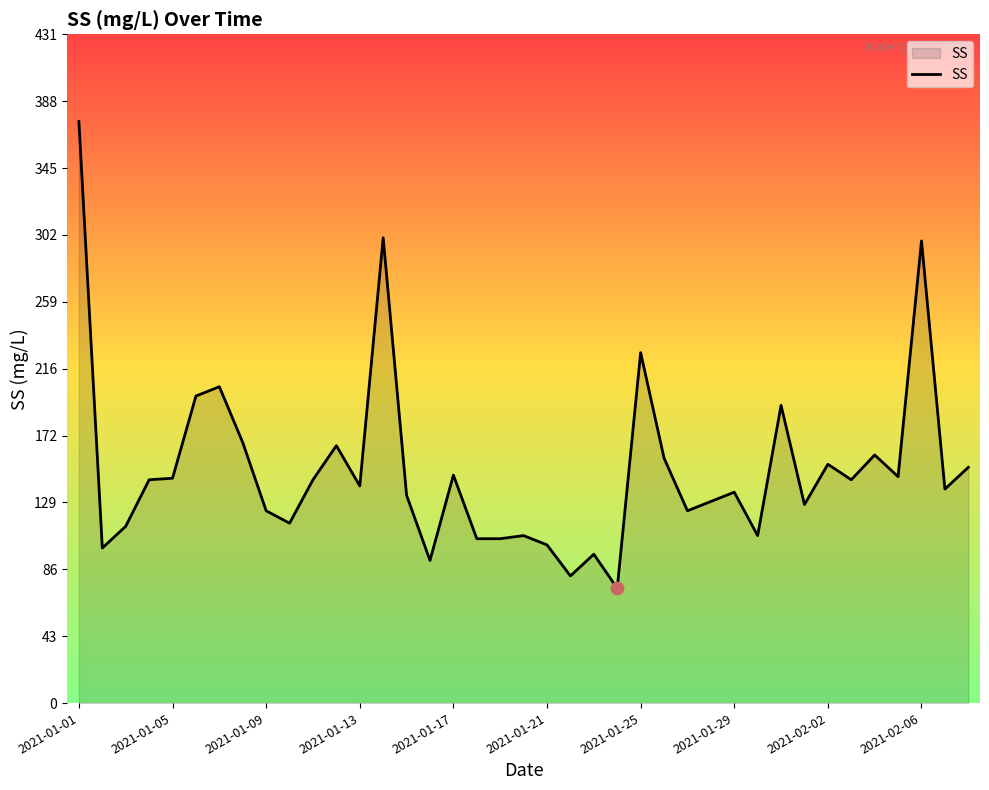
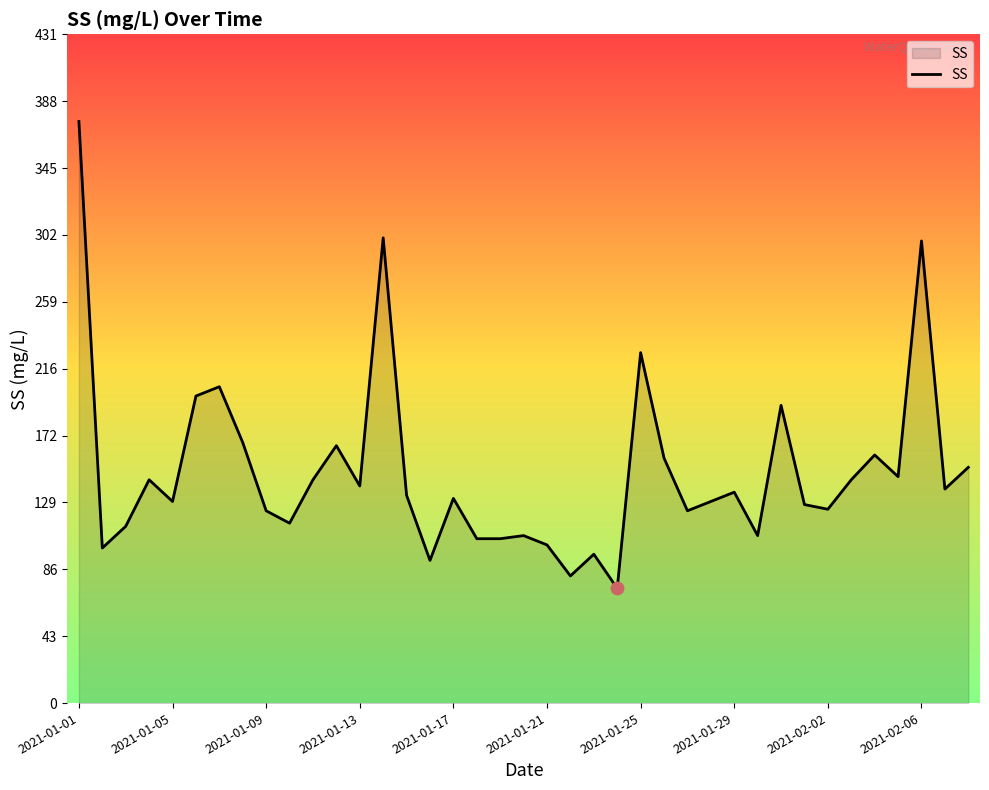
  {
    "SS": {
      "2021-01-01": 375,
-     "2021-01-05": 145,
+     "2021-01-05": 130,
      "2021-01-09": 124,
      "2021-01-13": 140,
-     "2021-01-17": 147,
+     "2021-01-17": 132,
      "2021-01-21": 102,
      "2021-01-25": 226,
      "2021-01-29": 136,
-     "2021-02-02": 154,
+     "2021-02-02": 125,
      "2021-02-06": 298
    }
  }
